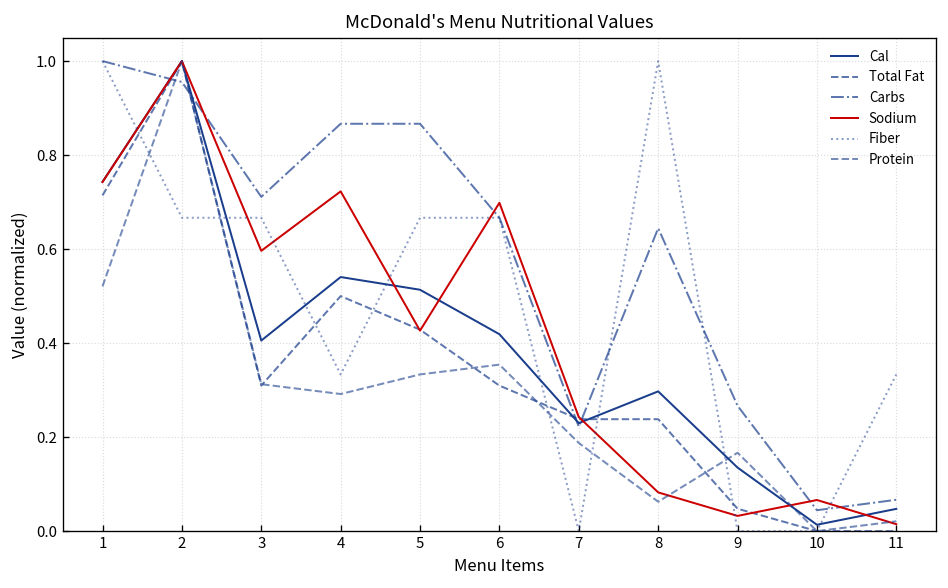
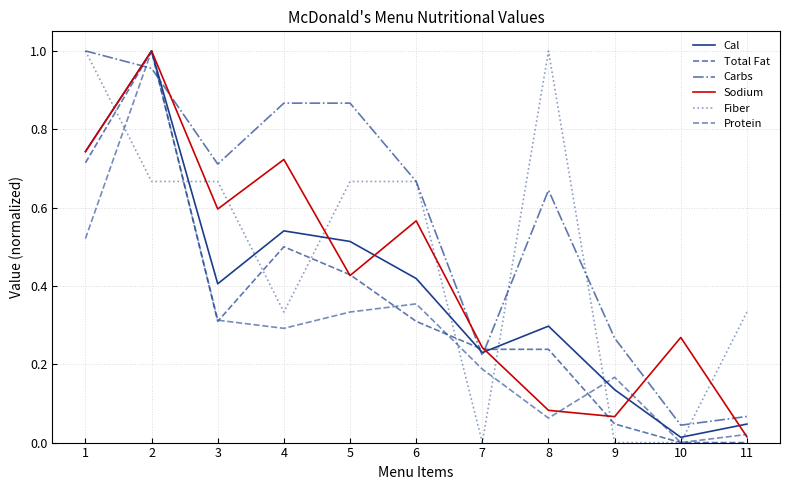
  {
    "Sodium": {
      "3": 0.60,
      "4": 0.72,
-     "6": 0.70,
+     "6": 0.57,
      "8": 0.08,
-     "9": 0.03,
-     "10": 0.07
+     "9": 0.07,
+     "10": 0.27
    }
  }
